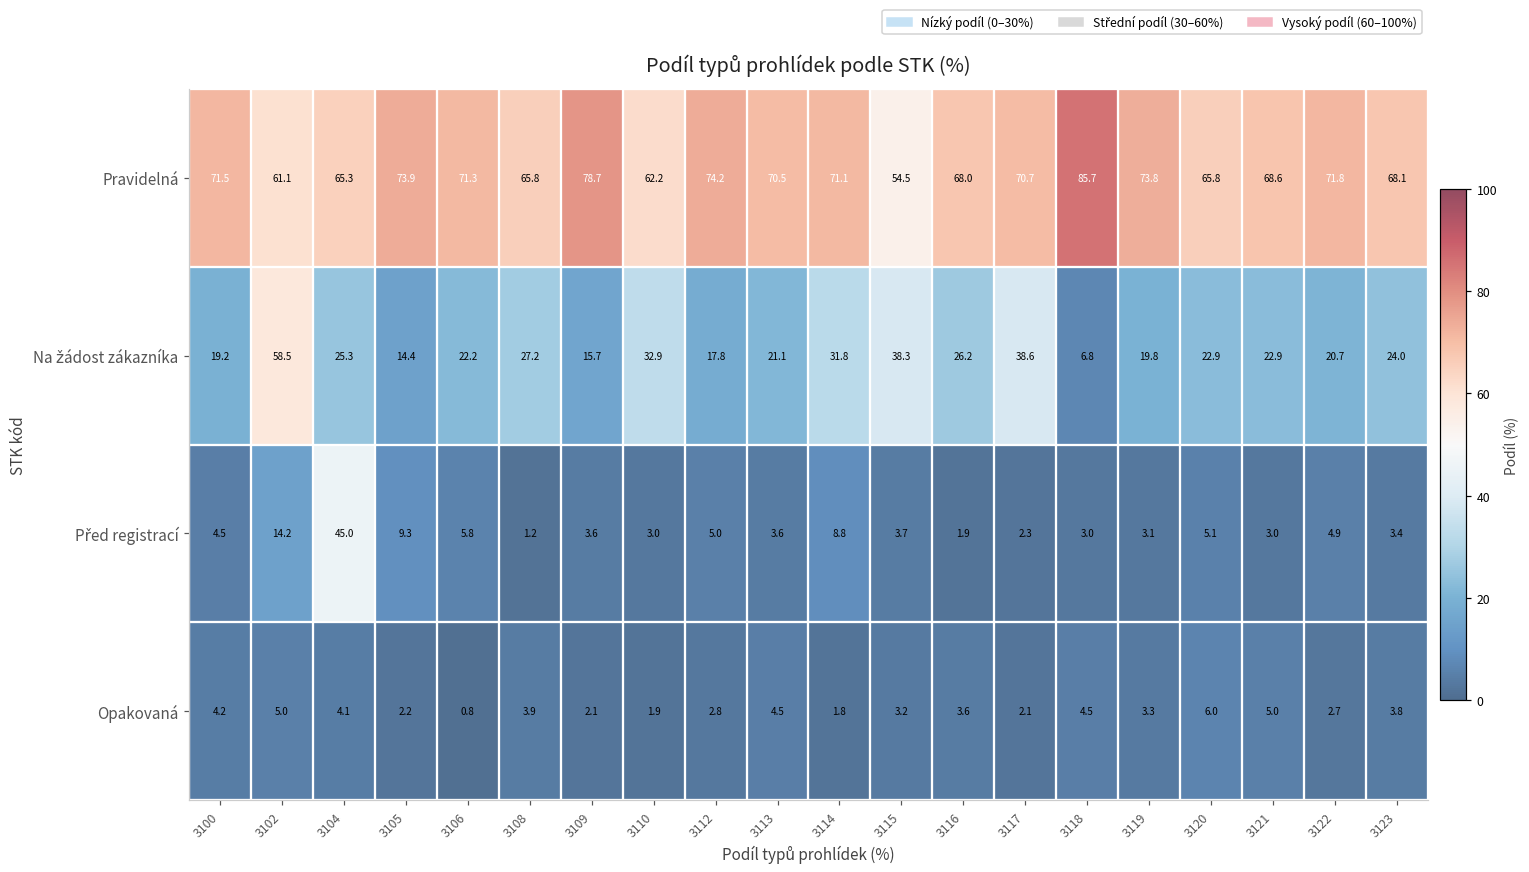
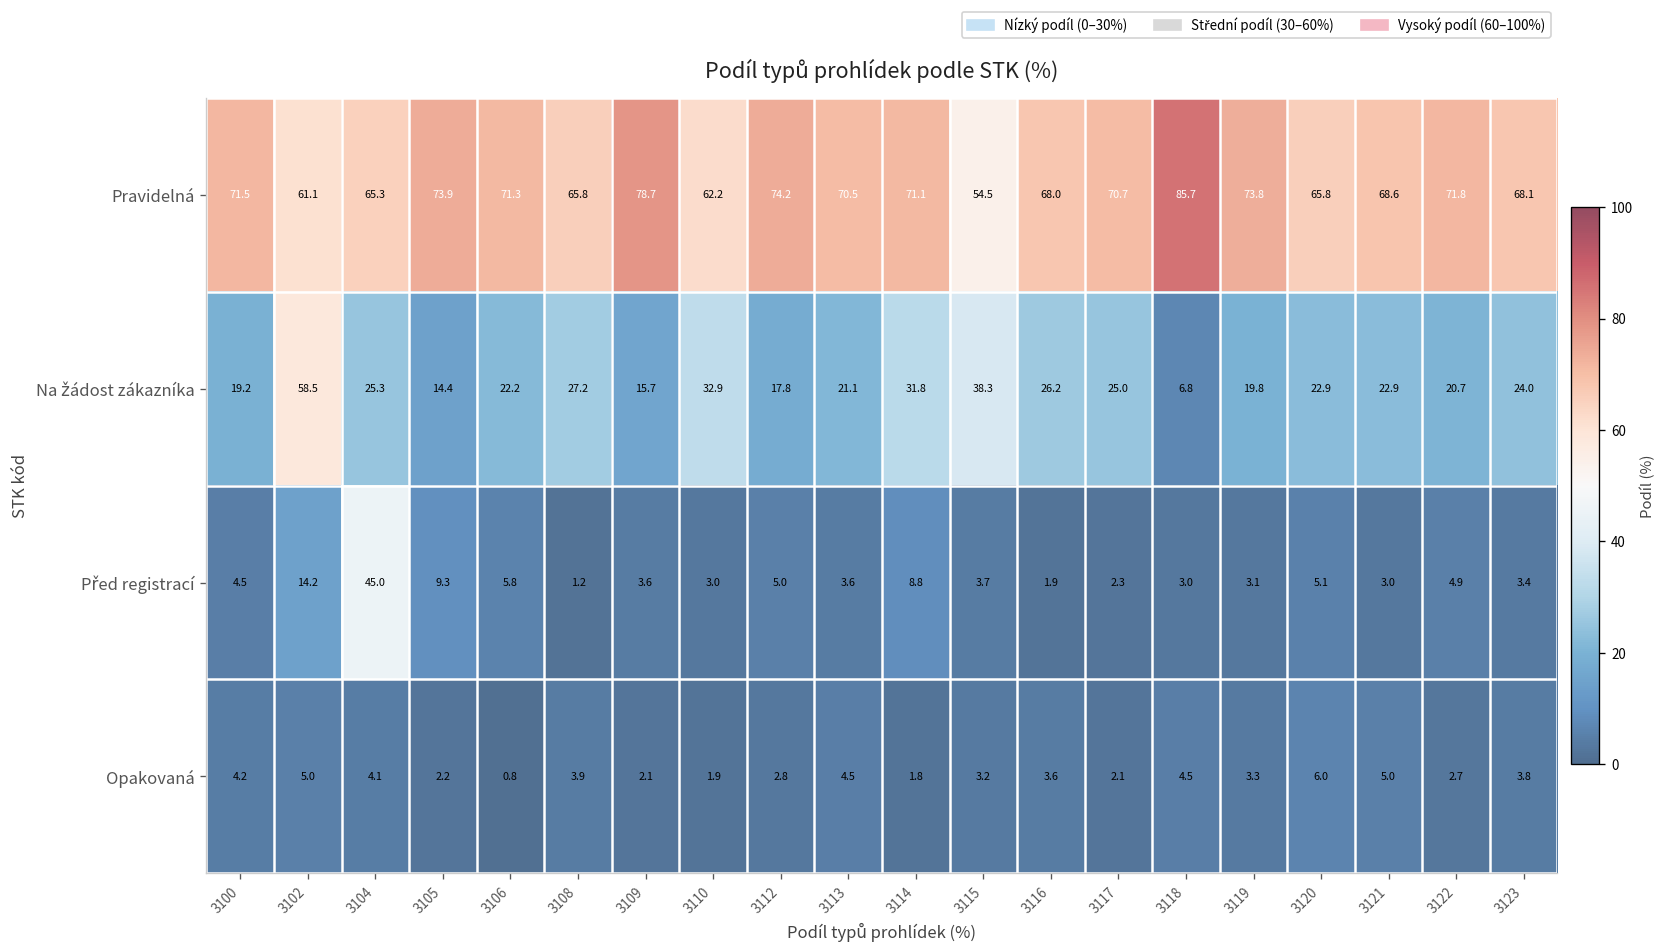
  {
    "Pravidelná": {
      "3100": 71.5,
      "3102": 61.1,
      "3104": 65.3,
      "3105": 73.9,
      "3106": 71.3,
      "3108": 65.8,
      "3109": 78.7,
      "3110": 62.2,
      "3112": 74.2,
      "3113": 70.5,
      "3114": 71.1,
      "3115": 54.5,
      "3116": 68.0,
      "3117": 70.7,
      "3118": 85.7,
      "3119": 73.8,
      "3120": 65.8,
      "3121": 68.6,
      "3122": 71.8,
      "3123": 68.1
    },
    "Na žádost zákazníka": {
      "3100": 19.2,
      "3102": 58.5,
      "3104": 25.3,
      "3105": 14.4,
      "3106": 22.2,
      "3108": 27.2,
      "3109": 15.7,
      "3110": 32.9,
      "3112": 17.8,
      "3113": 21.1,
      "3114": 31.8,
      "3115": 38.3,
      "3116": 26.2,
-     "3117": 38.6,
+     "3117": 25.0,
      "3118": 6.8,
      "3119": 19.8,
      "3120": 22.9,
      "3121": 22.9,
      "3122": 20.7,
      "3123": 24.0
    },
    "Před registrací": {
      "3100": 4.5,
      "3102": 14.2,
      "3104": 45.0,
      "3105": 9.3,
      "3106": 5.8,
      "3108": 1.2,
      "3109": 3.6,
      "3110": 3.0,
      "3112": 5.0,
      "3113": 3.6,
      "3114": 8.8,
      "3115": 3.7,
      "3116": 1.9,
      "3117": 2.3,
      "3118": 3.0,
      "3119": 3.1,
      "3120": 5.1,
      "3121": 3.0,
      "3122": 4.9,
      "3123": 3.4
    },
    "Opakovaná": {
      "3100": 4.2,
      "3102": 5.0,
      "3104": 4.1,
      "3105": 2.2,
      "3106": 0.8,
      "3108": 3.9,
      "3109": 2.1,
      "3110": 1.9,
      "3112": 2.8,
      "3113": 4.5,
      "3114": 1.8,
      "3115": 3.2,
      "3116": 3.6,
      "3117": 2.1,
      "3118": 4.5,
      "3119": 3.3,
      "3120": 6.0,
      "3121": 5.0,
      "3122": 2.7,
      "3123": 3.8
    }
  }
